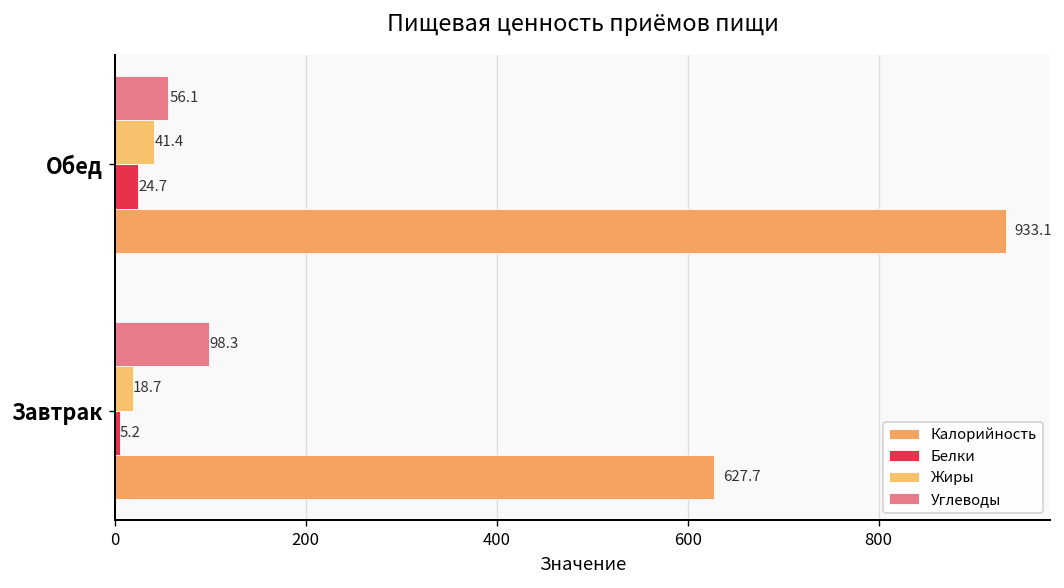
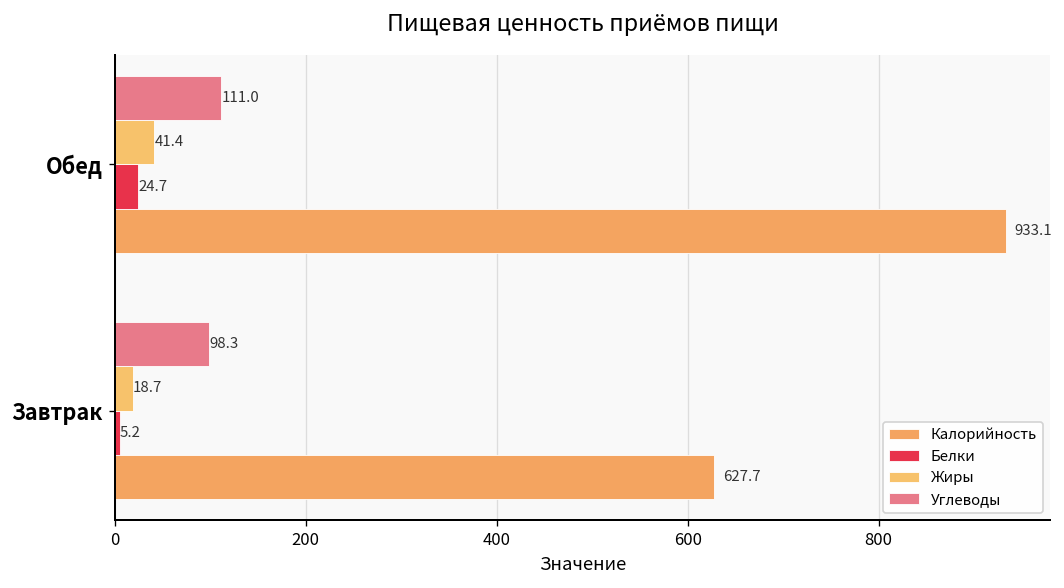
  {
    "Белки": {
      "Обед": 24.7,
      "Завтрак": 5.2
    },
    "Углеводы": {
-     "Обед": 56.1,
+     "Обед": 111.0,
      "Завтрак": 98.3
    }
  }
